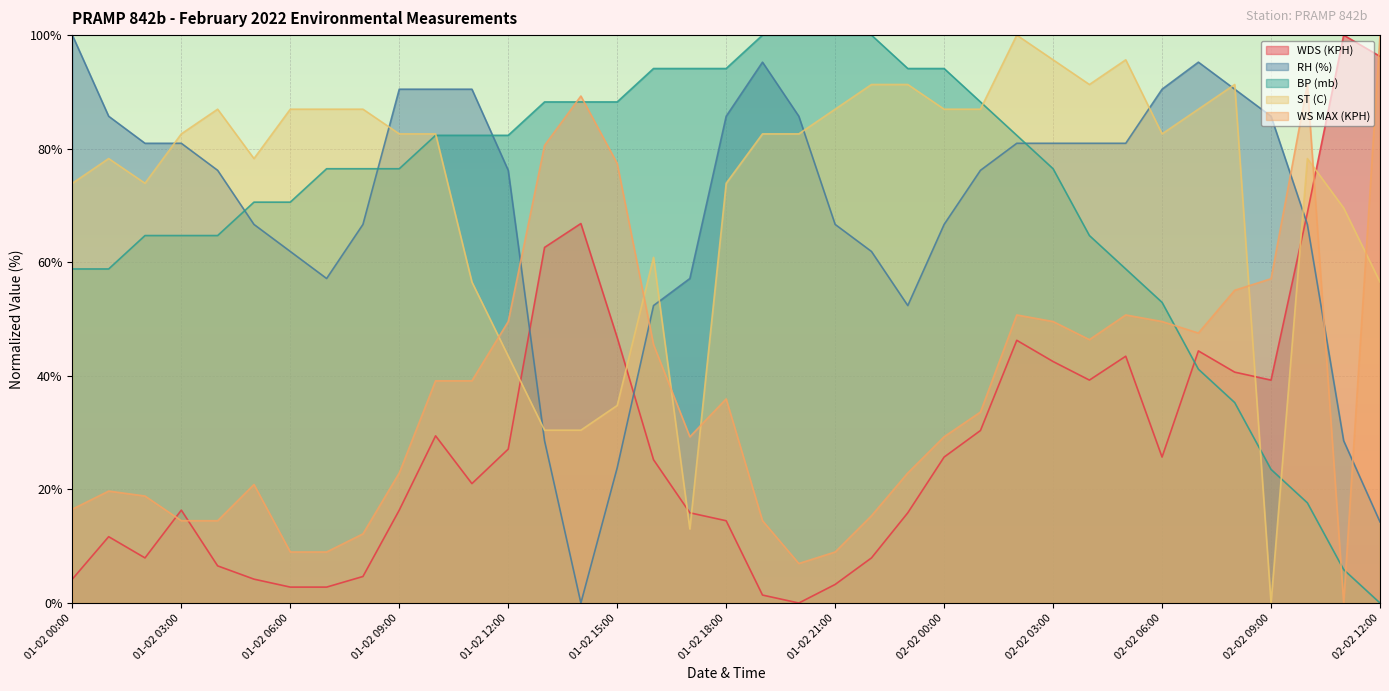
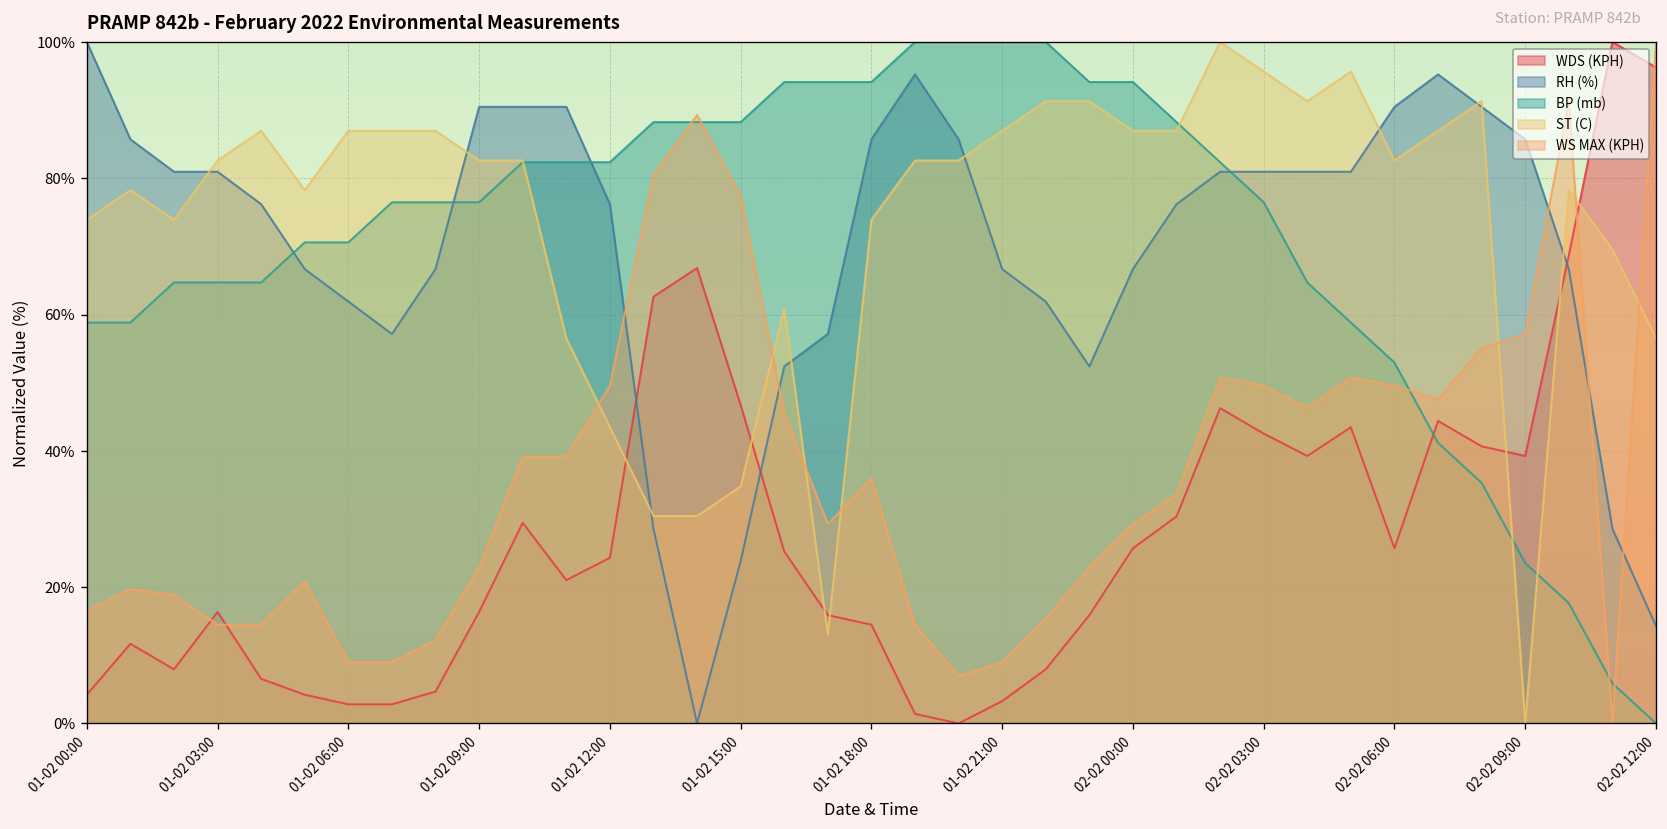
  {
    "WDS (KPH)": {
      "01-02 00:00": "4%",
      "01-02 03:00": "16%",
      "01-02 06:00": "3%",
      "01-02 09:00": "16%",
-     "01-02 12:00": "27%",
+     "01-02 12:00": "24%",
      "01-02 15:00": "47%",
      "01-02 18:00": "14%",
      "01-02 21:00": "3%",
      "02-02 00:00": "26%",
      "02-02 03:00": "43%",
      "02-02 06:00": "26%",
      "02-02 09:00": "39%",
      "02-02 12:00": "96%"
    }
  }
